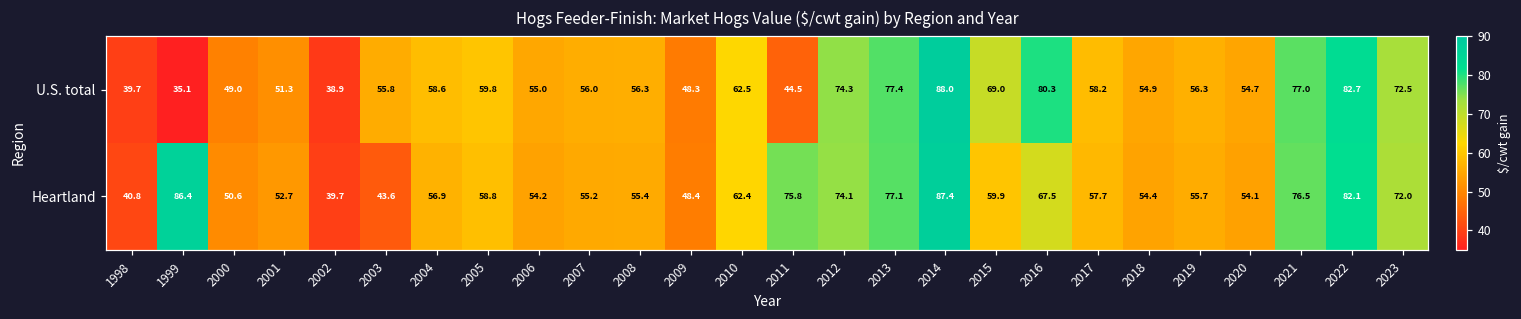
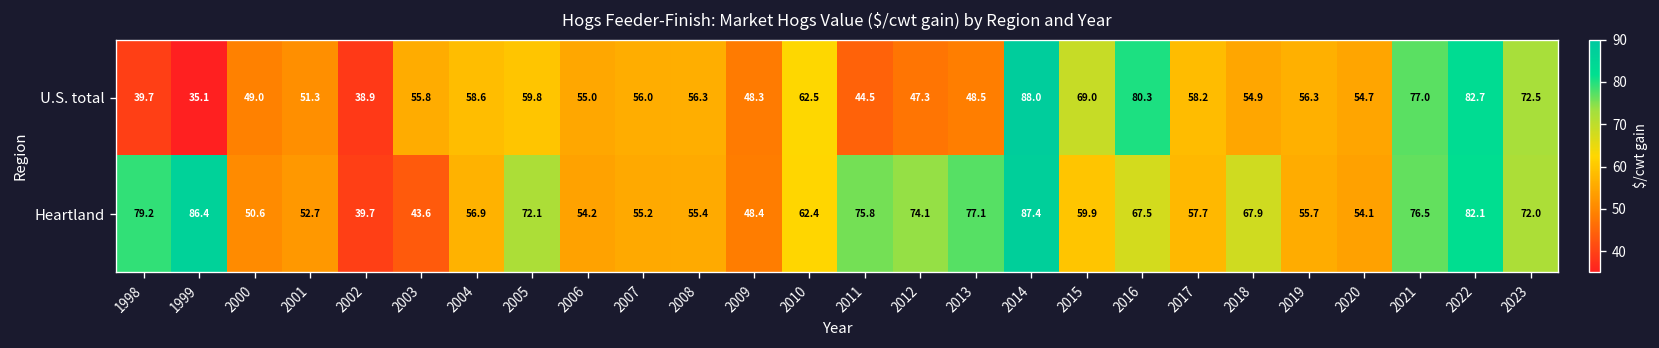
  {
    "U.S. total": {
      "1998": 39.7,
      "1999": 35.1,
      "2000": 49.0,
      "2001": 51.3,
      "2002": 38.9,
      "2003": 55.8,
      "2004": 58.6,
      "2005": 59.8,
      "2006": 55.0,
      "2007": 56.0,
      "2008": 56.3,
      "2009": 48.3,
      "2010": 62.5,
      "2011": 44.5,
-     "2012": 74.3,
-     "2013": 77.4,
+     "2012": 47.3,
+     "2013": 48.5,
      "2014": 88.0,
      "2015": 69.0,
      "2016": 80.3,
      "2017": 58.2,
      "2018": 54.9,
      "2019": 56.3,
      "2020": 54.7,
      "2021": 77.0,
      "2022": 82.7,
      "2023": 72.5
    },
    "Heartland": {
-     "1998": 40.8,
+     "1998": 79.2,
      "1999": 86.4,
      "2000": 50.6,
      "2001": 52.7,
      "2002": 39.7,
      "2003": 43.6,
      "2004": 56.9,
-     "2005": 58.8,
+     "2005": 72.1,
      "2006": 54.2,
      "2007": 55.2,
      "2008": 55.4,
      "2009": 48.4,
      "2010": 62.4,
      "2011": 75.8,
      "2012": 74.1,
      "2013": 77.1,
      "2014": 87.4,
      "2015": 59.9,
      "2016": 67.5,
      "2017": 57.7,
-     "2018": 54.4,
+     "2018": 67.9,
      "2019": 55.7,
      "2020": 54.1,
      "2021": 76.5,
      "2022": 82.1,
      "2023": 72.0
    }
  }
